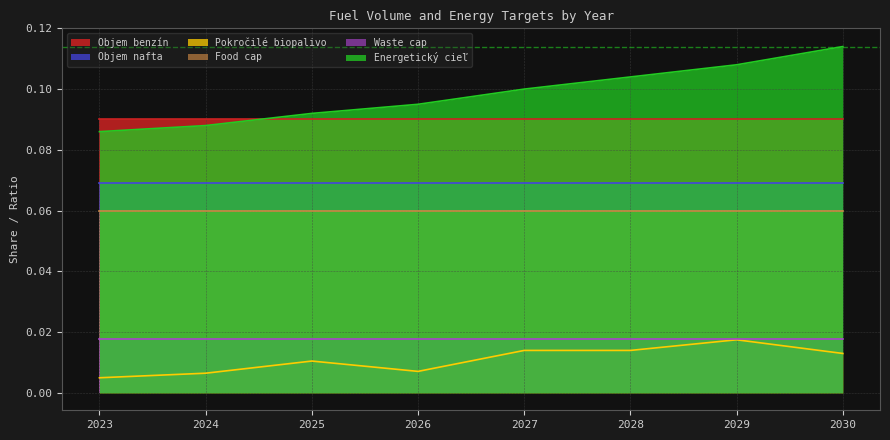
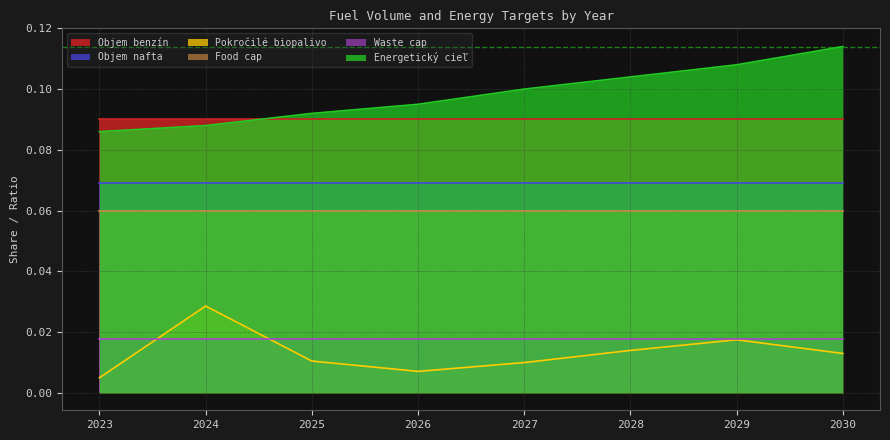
  {
    "Objem benzín": {
      "2023": 0.090,
      "2024": 0.090,
      "2025": 0.090,
      "2026": 0.090,
      "2027": 0.090,
      "2028": 0.090,
      "2029": 0.090,
      "2030": 0.090
    },
    "Objem nafta": {
      "2023": 0.069,
      "2024": 0.069,
      "2025": 0.069,
      "2026": 0.069,
      "2027": 0.069,
      "2028": 0.069,
      "2029": 0.069,
      "2030": 0.069
    },
    "Pokročilé biopalivo": {
      "2023": 0.005,
-     "2024": 0.007,
+     "2024": 0.029,
      "2025": 0.011,
      "2026": 0.007,
-     "2027": 0.014,
+     "2027": 0.010,
      "2028": 0.014,
      "2030": 0.013
    },
    "Food cap": {
      "2023": 0.060,
      "2024": 0.060,
      "2025": 0.060,
      "2026": 0.060,
      "2027": 0.060,
      "2028": 0.060,
      "2029": 0.060,
      "2030": 0.060
    },
    "Waste cap": {
      "2023": 0.018,
      "2024": 0.018,
      "2025": 0.018,
      "2026": 0.018,
      "2027": 0.018,
      "2028": 0.018,
      "2030": 0.018
    },
    "Energetický cieľ": {
      "2023": 0.086,
      "2024": 0.088,
      "2025": 0.092,
      "2026": 0.095,
      "2027": 0.100,
      "2028": 0.104,
      "2029": 0.108,
      "2030": 0.114
    }
  }
